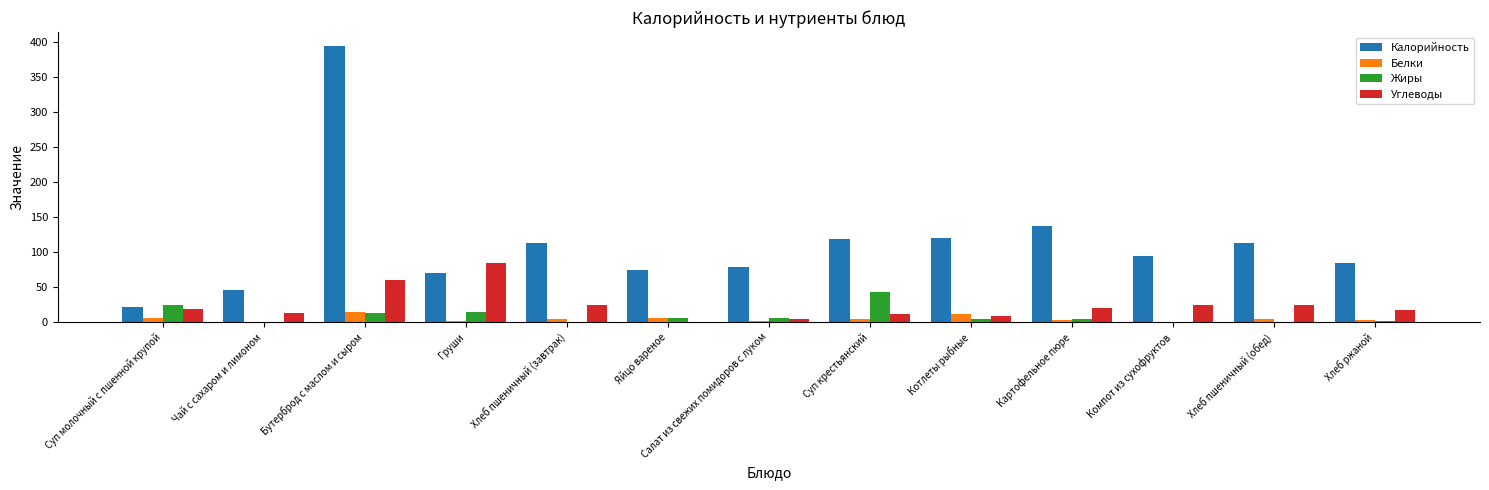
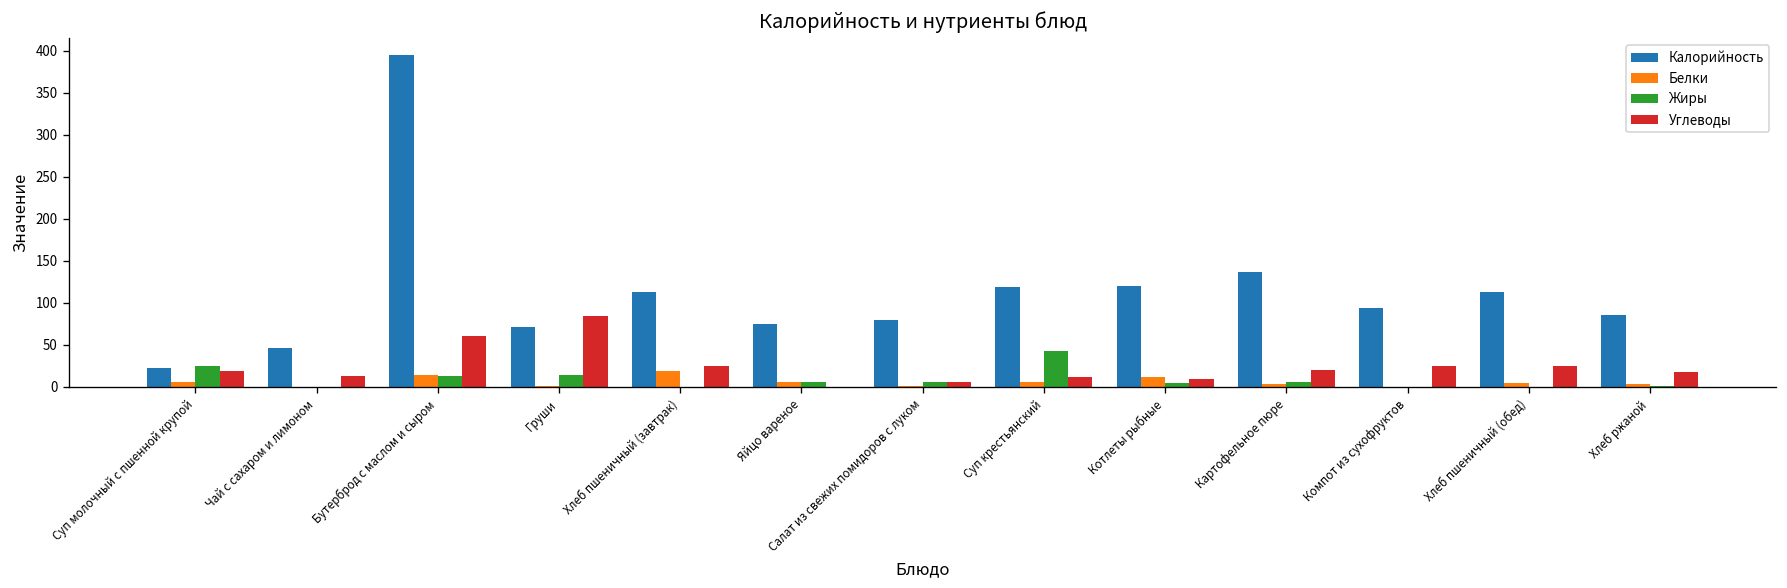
  {
    "Калорийность": {
      "Суп молочный с пшенной крупой": 20,
      "Чай с сахаром и лимоном": 50,
      "Бутерброд с маслом и сыром": 400,
      "Груши": 70,
      "Хлеб пшеничный (завтрак)": 110,
      "Яйцо вареное": 80,
      "Салат из свежих помидоров с луком": 80,
      "Суп крестьянский": 120,
      "Котлеты рыбные": 120,
      "Картофельное пюре": 140,
      "Компот из сухофруктов": 90,
      "Хлеб пшеничный (обед)": 110,
      "Хлеб ржаной": 90
    },
    "Белки": {
      "Суп молочный с пшенной крупой": 10,
      "Чай с сахаром и лимоном": 0,
      "Бутерброд с маслом и сыром": 10,
-     "Хлеб пшеничный (завтрак)": 0,
+     "Хлеб пшеничный (завтрак)": 20,
      "Яйцо вареное": 10,
      "Суп крестьянский": 10,
      "Котлеты рыбные": 10,
      "Компот из сухофруктов": 0,
      "Хлеб пшеничный (обед)": 0
    },
    "Жиры": {
      "Суп молочный с пшенной крупой": 20,
      "Чай с сахаром и лимоном": 0,
      "Бутерброд с маслом и сыром": 10,
      "Груши": 10,
      "Хлеб пшеничный (завтрак)": 0,
      "Яйцо вареное": 10,
      "Салат из свежих помидоров с луком": 10,
      "Суп крестьянский": 40,
      "Котлеты рыбные": 0,
      "Картофельное пюре": 10,
      "Компот из сухофруктов": 0,
      "Хлеб пшеничный (обед)": 0
    },
    "Углеводы": {
      "Суп молочный с пшенной крупой": 20,
      "Чай с сахаром и лимоном": 10,
      "Бутерброд с маслом и сыром": 60,
      "Груши": 80,
      "Хлеб пшеничный (завтрак)": 30,
      "Яйцо вареное": 0,
      "Салат из свежих помидоров с луком": 10,
      "Суп крестьянский": 10,
      "Котлеты рыбные": 10,
      "Картофельное пюре": 20,
      "Компот из сухофруктов": 30,
      "Хлеб пшеничный (обед)": 30,
      "Хлеб ржаной": 20
    }
  }
